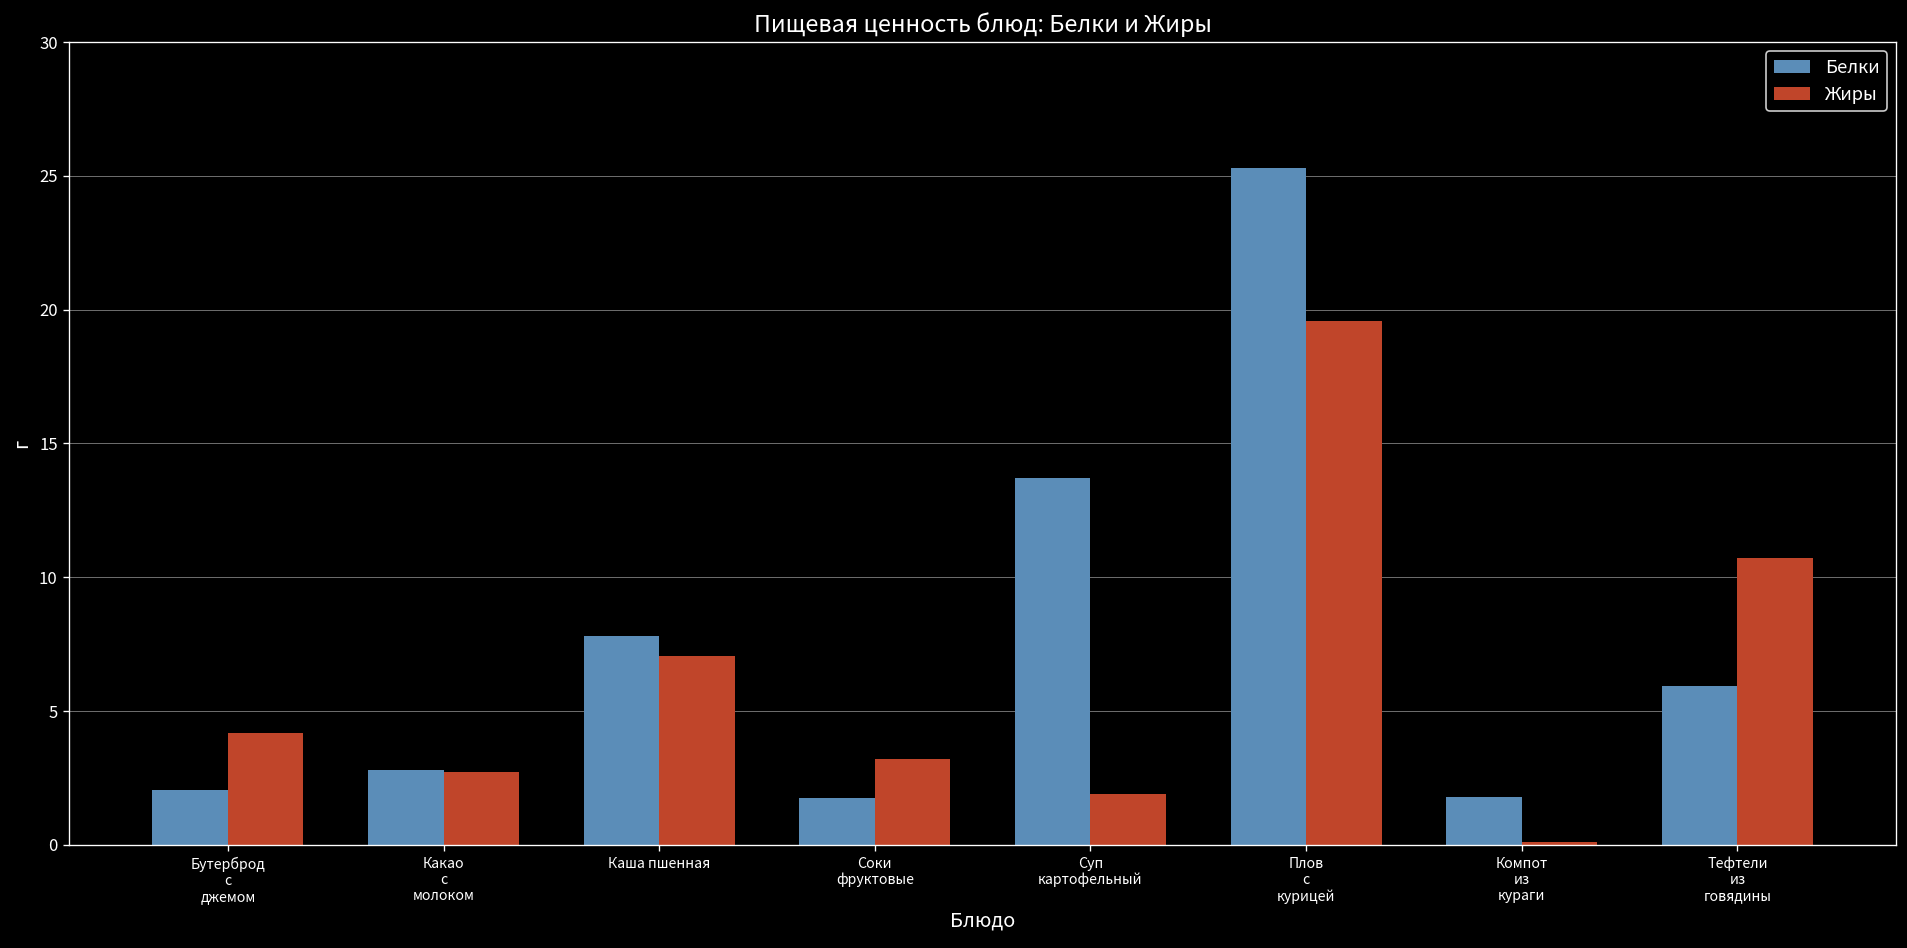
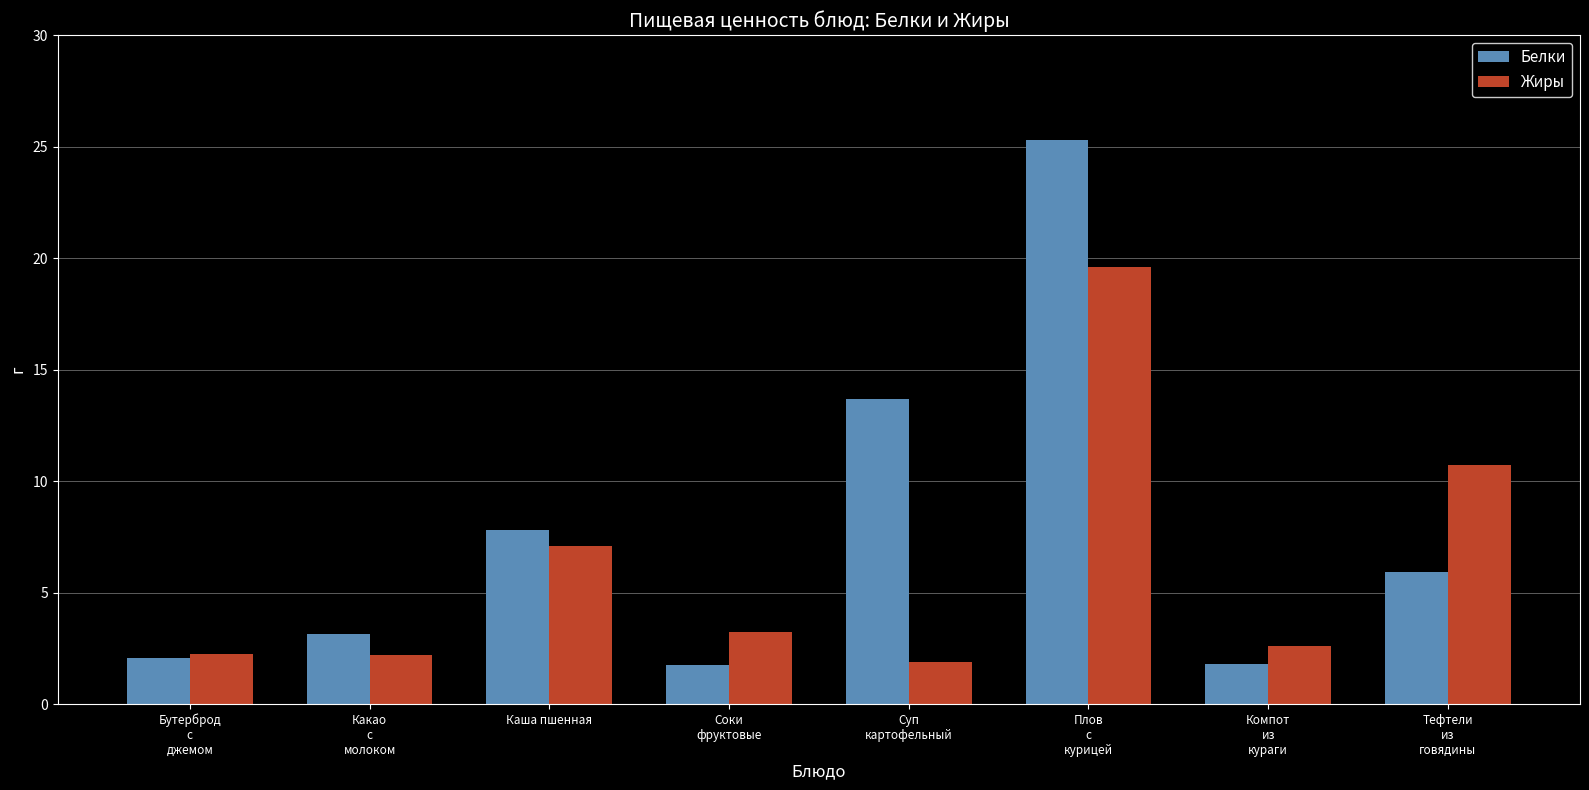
  {
    "Белки": {
      "Бутерброд с джемом": 2.0,
-     "Какао с молоком": 2.8,
+     "Какао с молоком": 3.2,
      "Каша пшенная": 7.8,
      "Соки фруктовые": 1.7,
      "Суп картофельный": 13.7,
      "Плов с курицей": 25.3,
      "Компот из кураги": 1.8,
      "Тефтели из говядины": 5.9
    },
    "Жиры": {
-     "Бутерброд с джемом": 4.2,
-     "Какао с молоком": 2.7,
+     "Бутерброд с джемом": 2.2,
+     "Какао с молоком": 2.2,
      "Каша пшенная": 7.1,
      "Соки фруктовые": 3.2,
      "Суп картофельный": 1.9,
      "Плов с курицей": 19.6,
-     "Компот из кураги": 0.1,
+     "Компот из кураги": 2.6,
      "Тефтели из говядины": 10.7
    }
  }
